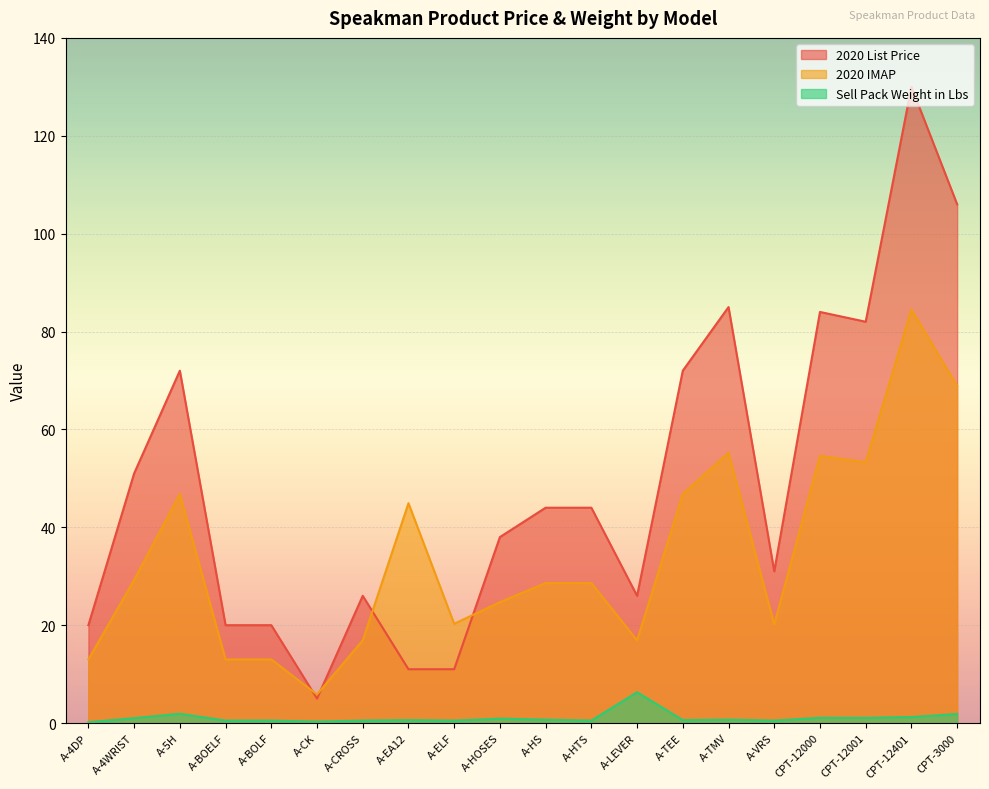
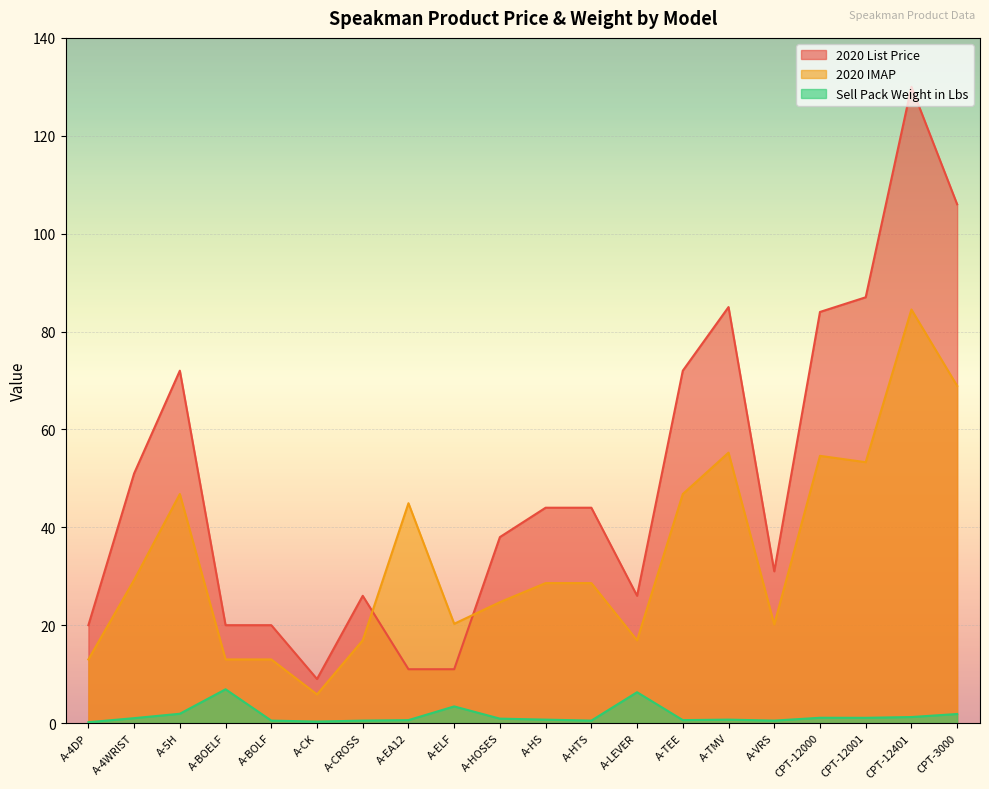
  {
    "2020 List Price": {
      "A-4DP": 20,
      "A-4WRIST": 51,
      "A-5H": 72,
      "A-BOELF": 20,
      "A-BOLF": 20,
-     "A-CK": 5,
+     "A-CK": 9,
      "A-CROSS": 26,
      "A-EA12": 11,
      "A-ELF": 11,
      "A-HOSES": 38,
      "A-HS": 44,
      "A-HTS": 44,
      "A-LEVER": 26,
      "A-TEE": 72,
      "A-TMV": 85,
      "A-VRS": 31,
      "CPT-12000": 84,
-     "CPT-12001": 82,
+     "CPT-12001": 87,
      "CPT-3000": 106
    },
    "2020 IMAP": {
      "A-4DP": 13,
      "A-4WRIST": 29,
      "A-5H": 47,
      "A-BOELF": 13,
      "A-BOLF": 13,
      "A-CK": 6,
      "A-CROSS": 17,
      "A-EA12": 45,
      "A-ELF": 20,
      "A-HOSES": 25,
      "A-HS": 29,
      "A-HTS": 29,
      "A-LEVER": 17,
      "A-TEE": 47,
      "A-TMV": 55,
      "A-VRS": 20,
      "CPT-12000": 55,
      "CPT-12001": 53,
      "CPT-12401": 85,
      "CPT-3000": 69
    },
    "Sell Pack Weight in Lbs": {
      "A-4DP": 0,
      "A-4WRIST": 1,
      "A-5H": 2,
-     "A-BOELF": 1,
+     "A-BOELF": 7,
      "A-BOLF": 1,
      "A-CK": 0,
      "A-CROSS": 1,
      "A-EA12": 1,
-     "A-ELF": 1,
+     "A-ELF": 3,
      "A-HOSES": 1,
      "A-HS": 1,
      "A-HTS": 1,
      "A-LEVER": 6,
      "A-TEE": 1,
      "A-TMV": 1,
      "A-VRS": 1,
      "CPT-12000": 1,
      "CPT-12001": 1,
      "CPT-12401": 1,
      "CPT-3000": 2
    }
  }
